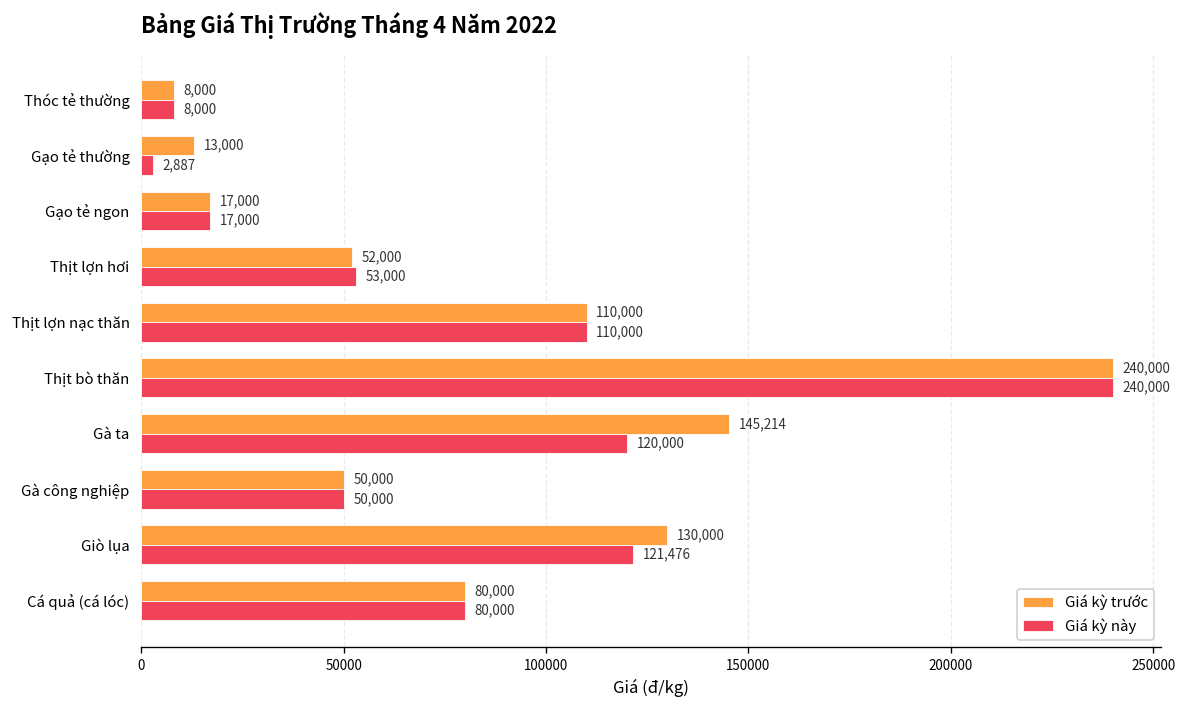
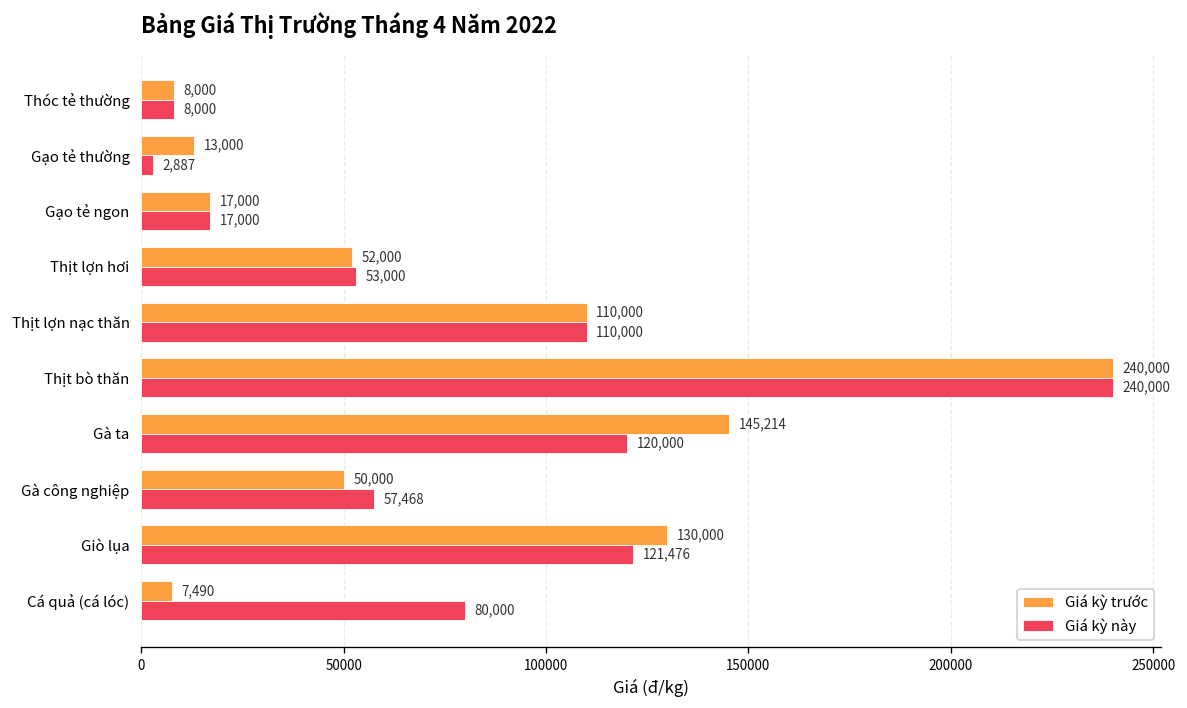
  {
    "Giá kỳ trước": {
      "Thóc tẻ thường": "8,000",
      "Gạo tẻ thường": "13,000",
      "Gạo tẻ ngon": "17,000",
      "Thịt lợn hơi": "52,000",
      "Thịt lợn nạc thăn": "110,000",
      "Thịt bò thăn": "240,000",
      "Gà ta": "145,214",
      "Gà công nghiệp": "50,000",
      "Giò lụa": "130,000",
-     "Cá quả (cá lóc)": "80,000"
+     "Cá quả (cá lóc)": "7,490"
    },
    "Giá kỳ này": {
      "Thóc tẻ thường": "8,000",
      "Gạo tẻ thường": "2,887",
      "Gạo tẻ ngon": "17,000",
      "Thịt lợn hơi": "53,000",
      "Thịt lợn nạc thăn": "110,000",
      "Thịt bò thăn": "240,000",
      "Gà ta": "120,000",
-     "Gà công nghiệp": "50,000",
+     "Gà công nghiệp": "57,468",
      "Giò lụa": "121,476",
      "Cá quả (cá lóc)": "80,000"
    }
  }
